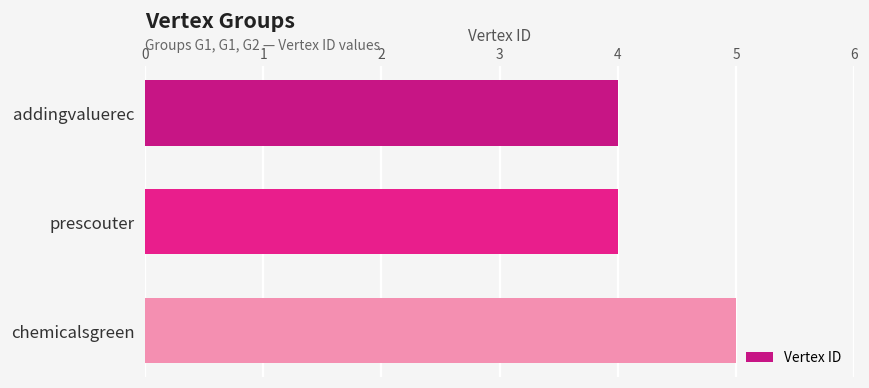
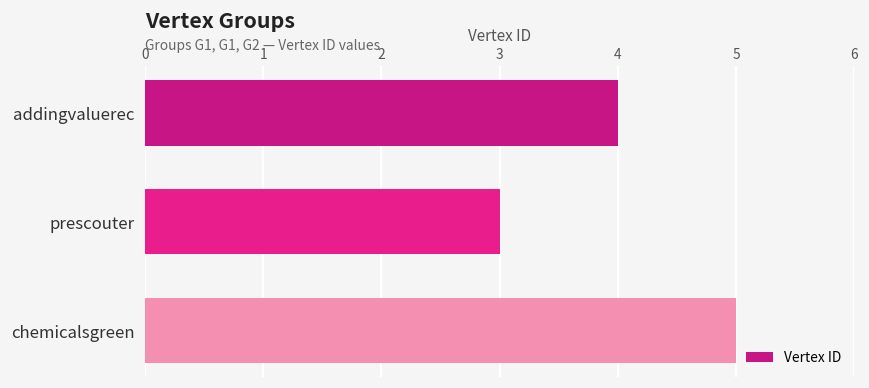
  {
    "addingvaluerec": 4,
-   "prescouter": 4,
+   "prescouter": 3,
    "chemicalsgreen": 5
  }
